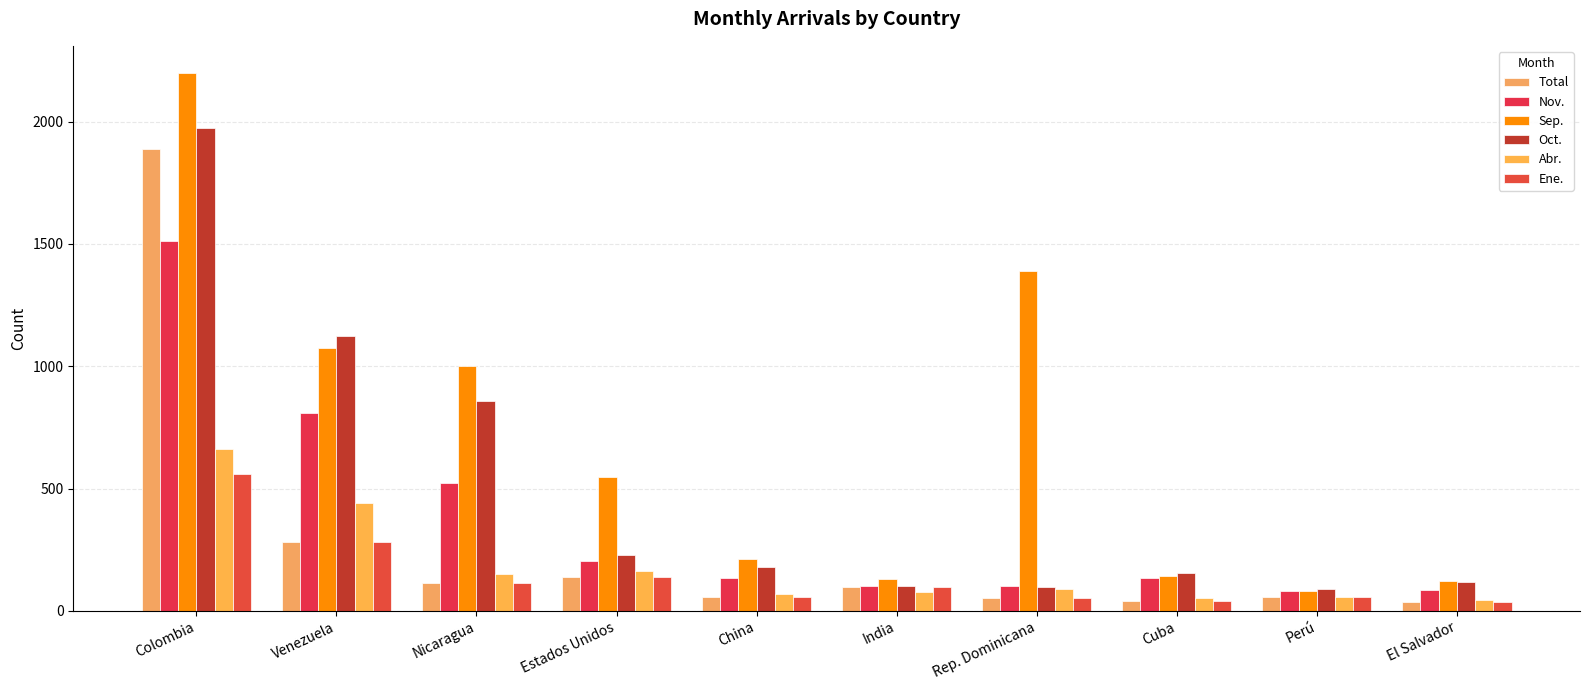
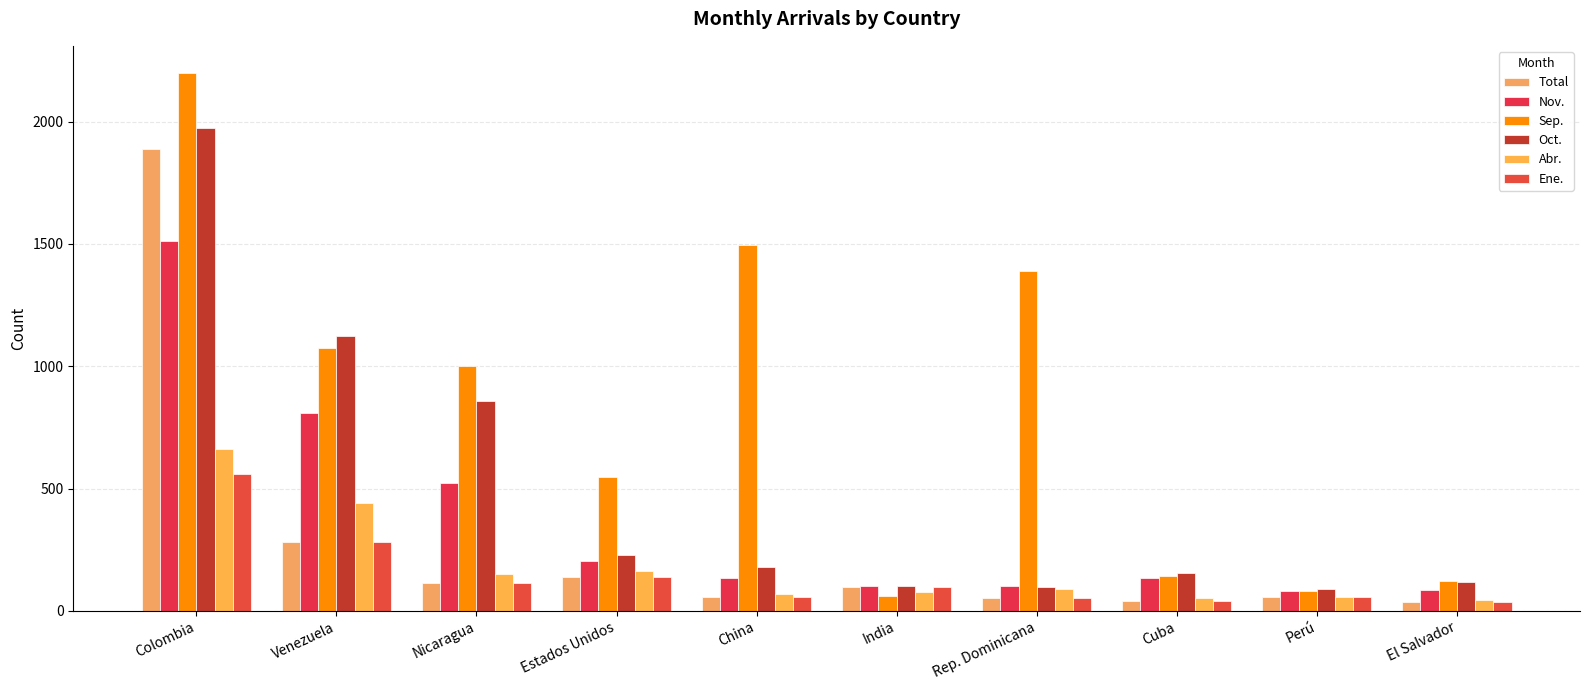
  {
    "Sep.": {
      "Colombia": 2200,
      "Venezuela": 1070,
      "Nicaragua": 1000,
      "Estados Unidos": 550,
-     "China": 210,
-     "India": 130,
+     "China": 1500,
+     "India": 60,
      "Rep. Dominicana": 1390,
      "Cuba": 140,
      "Perú": 80,
      "El Salvador": 120
    }
  }
